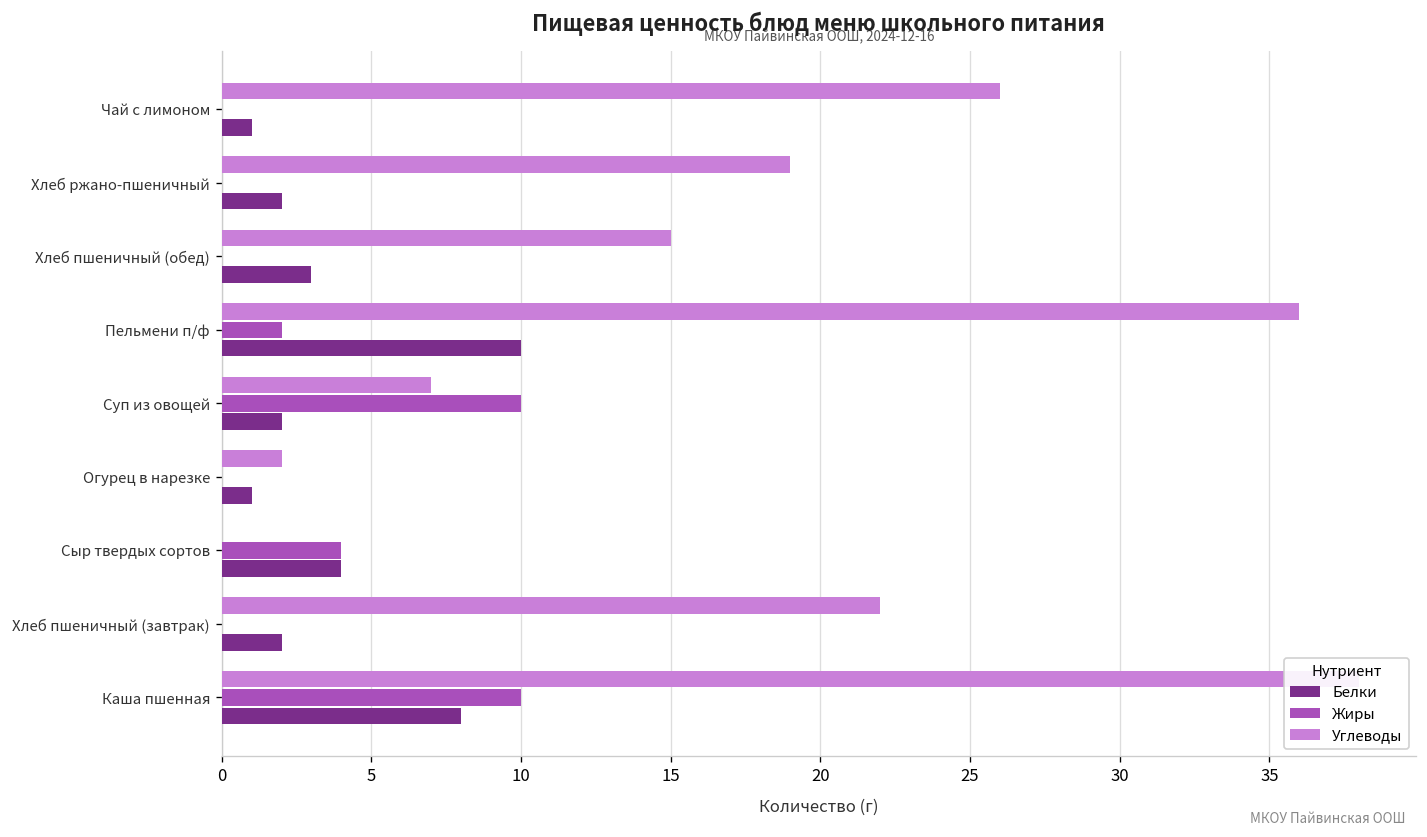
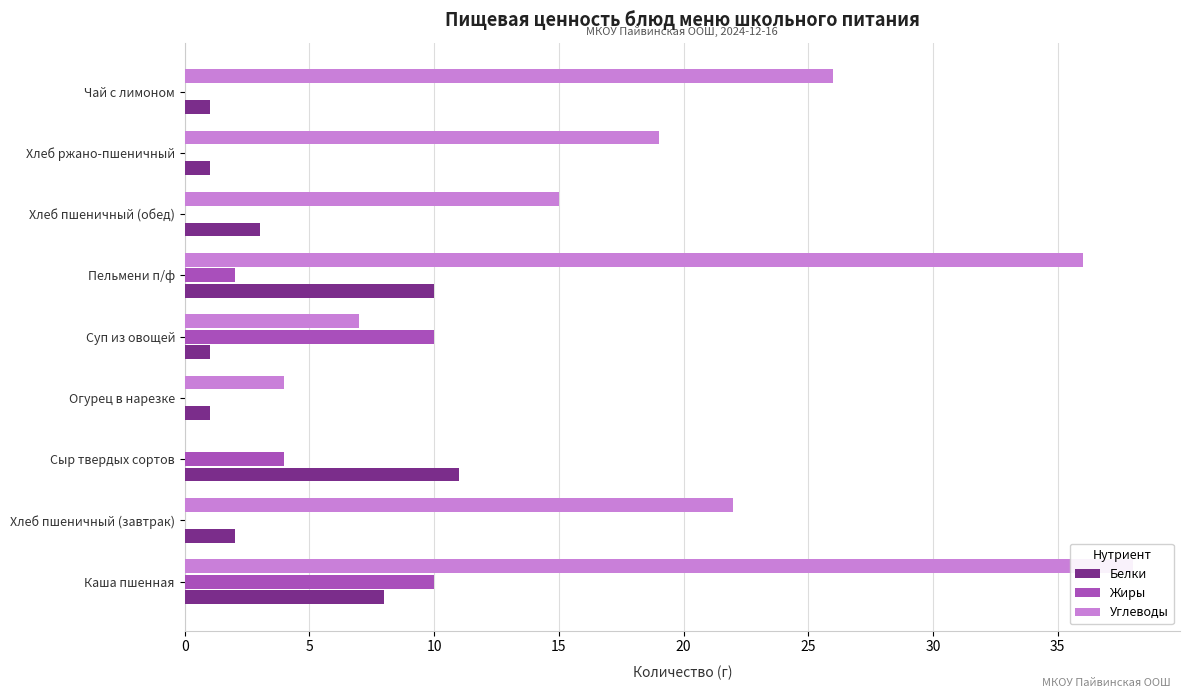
  {
    "Белки": {
      "Чай с лимоном": 1,
-     "Хлеб ржано-пшеничный": 2,
+     "Хлеб ржано-пшеничный": 1,
      "Хлеб пшеничный (обед)": 3,
      "Пельмени п/ф": 10,
-     "Суп из овощей": 2,
+     "Суп из овощей": 1,
      "Огурец в нарезке": 1,
-     "Сыр твердых сортов": 4,
+     "Сыр твердых сортов": 11,
      "Хлеб пшеничный (завтрак)": 2,
      "Каша пшенная": 8
    },
    "Жиры": {
      "Чай с лимоном": 0,
      "Хлеб ржано-пшеничный": 0,
      "Хлеб пшеничный (обед)": 0,
      "Пельмени п/ф": 2,
      "Суп из овощей": 10,
      "Огурец в нарезке": 0,
      "Сыр твердых сортов": 4,
      "Хлеб пшеничный (завтрак)": 0,
      "Каша пшенная": 10
    },
    "Углеводы": {
      "Чай с лимоном": 26,
      "Хлеб ржано-пшеничный": 19,
      "Хлеб пшеничный (обед)": 15,
      "Пельмени п/ф": 36,
      "Суп из овощей": 7,
-     "Огурец в нарезке": 2,
+     "Огурец в нарезке": 4,
      "Сыр твердых сортов": 0,
      "Хлеб пшеничный (завтрак)": 22
    }
  }
